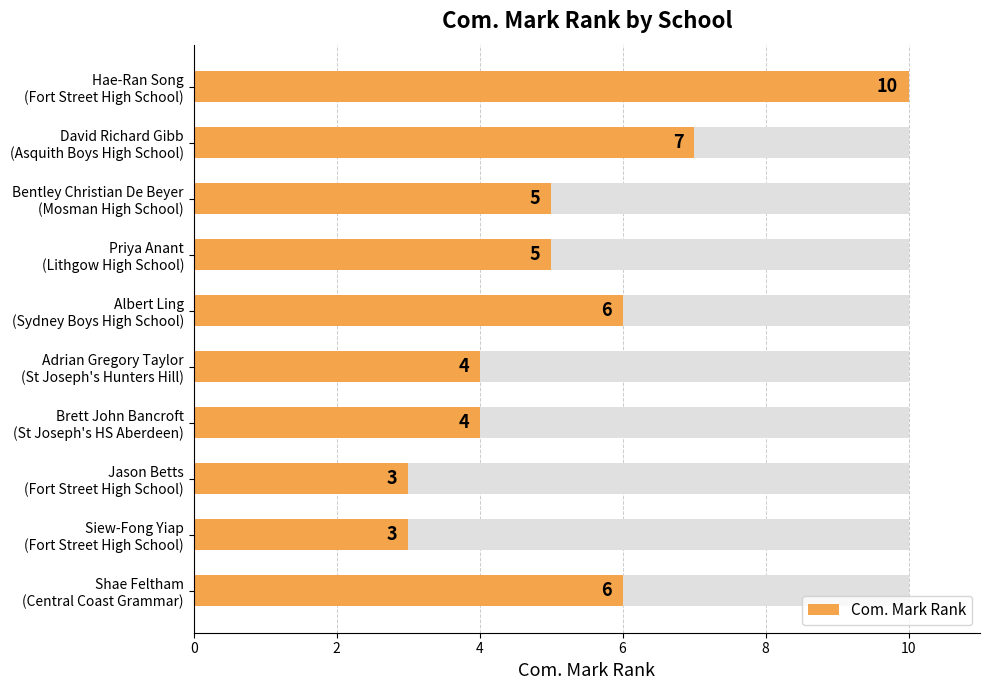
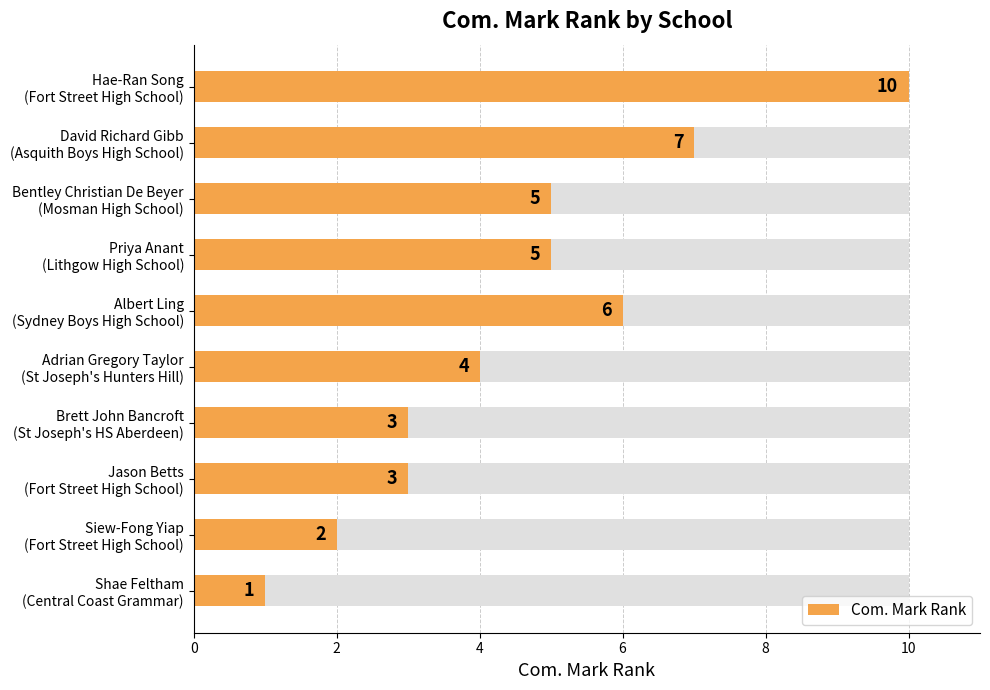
  {
    "Com. Mark Rank": {
      "Hae-Ran Song (Fort Street High School)": 10,
-     "Brett John Bancroft (St Joseph's HS Aberdeen)": 4,
-     "Siew-Fong Yiap (Fort Street High School)": 3,
-     "Shae Feltham (Central Coast Grammar)": 6
+     "Brett John Bancroft (St Joseph's HS Aberdeen)": 3,
+     "Siew-Fong Yiap (Fort Street High School)": 2,
+     "Shae Feltham (Central Coast Grammar)": 1
    }
  }
